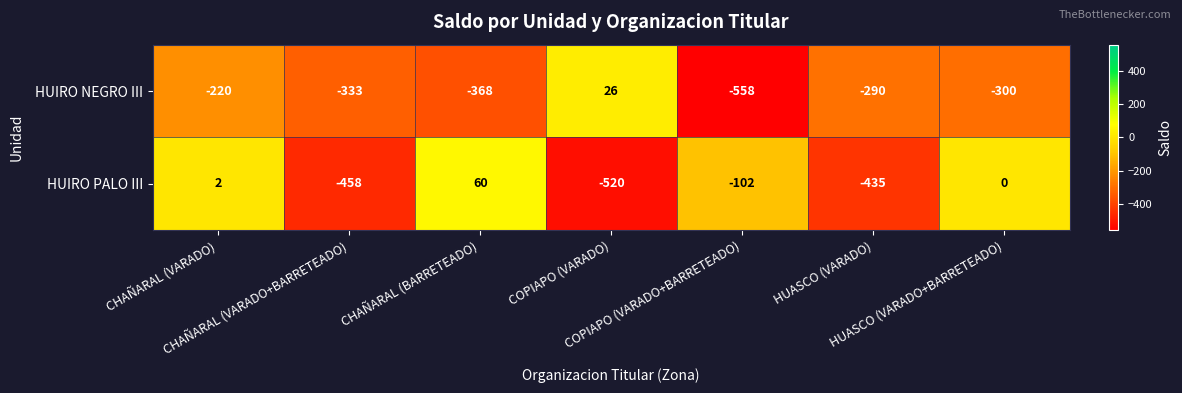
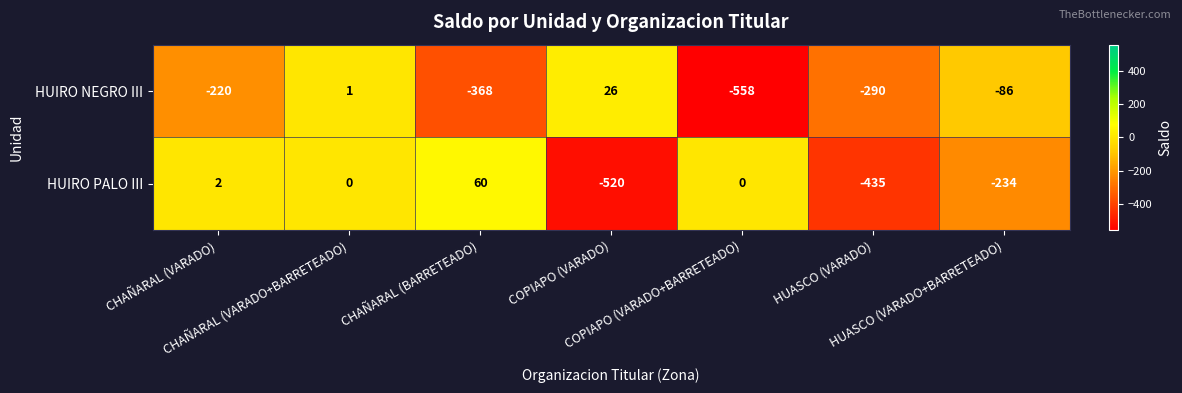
  {
    "HUIRO NEGRO III": {
      "CHAÑARAL (VARADO)": -220,
-     "CHAÑARAL (VARADO+BARRETEADO)": -333,
+     "CHAÑARAL (VARADO+BARRETEADO)": 1,
      "CHAÑARAL (BARRETEADO)": -368,
      "COPIAPO (VARADO)": 26,
      "COPIAPO (VARADO+BARRETEADO)": -558,
      "HUASCO (VARADO)": -290,
-     "HUASCO (VARADO+BARRETEADO)": -300
+     "HUASCO (VARADO+BARRETEADO)": -86
    },
    "HUIRO PALO III": {
      "CHAÑARAL (VARADO)": 2,
-     "CHAÑARAL (VARADO+BARRETEADO)": -458,
+     "CHAÑARAL (VARADO+BARRETEADO)": 0,
      "CHAÑARAL (BARRETEADO)": 60,
      "COPIAPO (VARADO)": -520,
-     "COPIAPO (VARADO+BARRETEADO)": -102,
+     "COPIAPO (VARADO+BARRETEADO)": 0,
      "HUASCO (VARADO)": -435,
-     "HUASCO (VARADO+BARRETEADO)": 0
+     "HUASCO (VARADO+BARRETEADO)": -234
    }
  }
